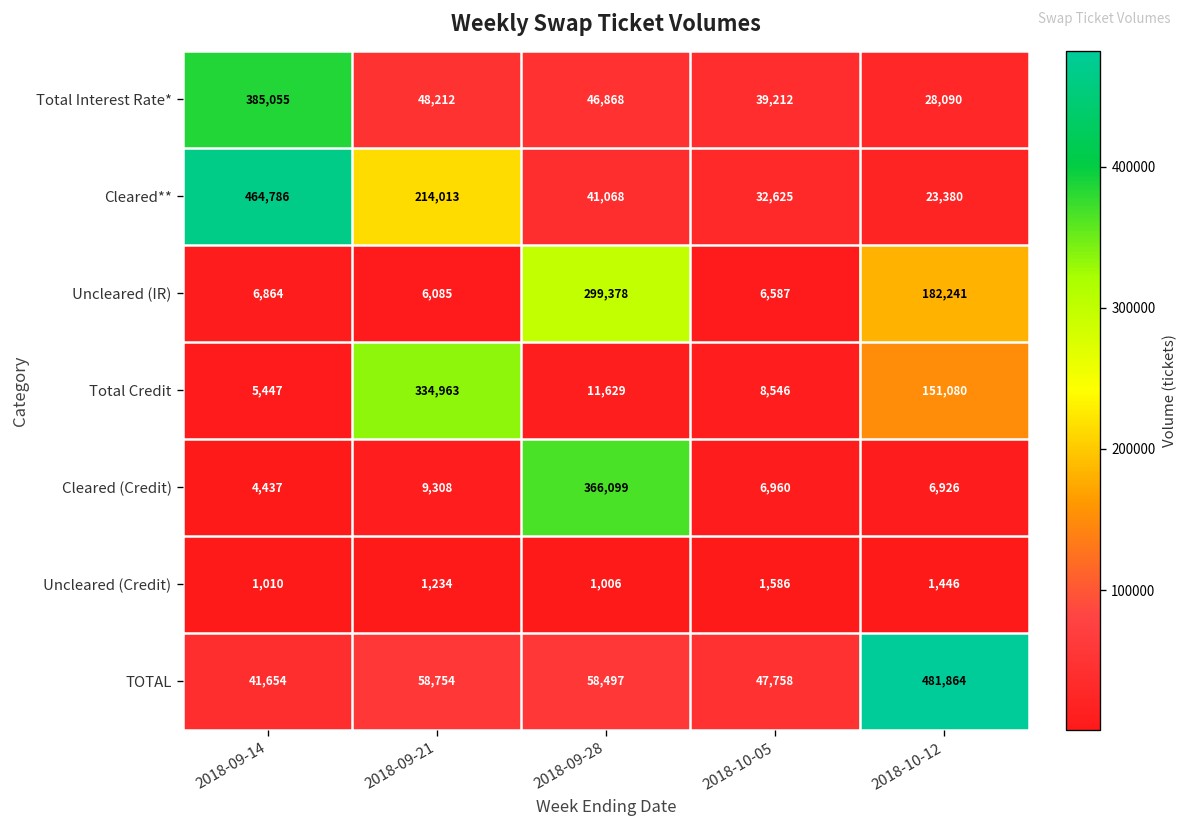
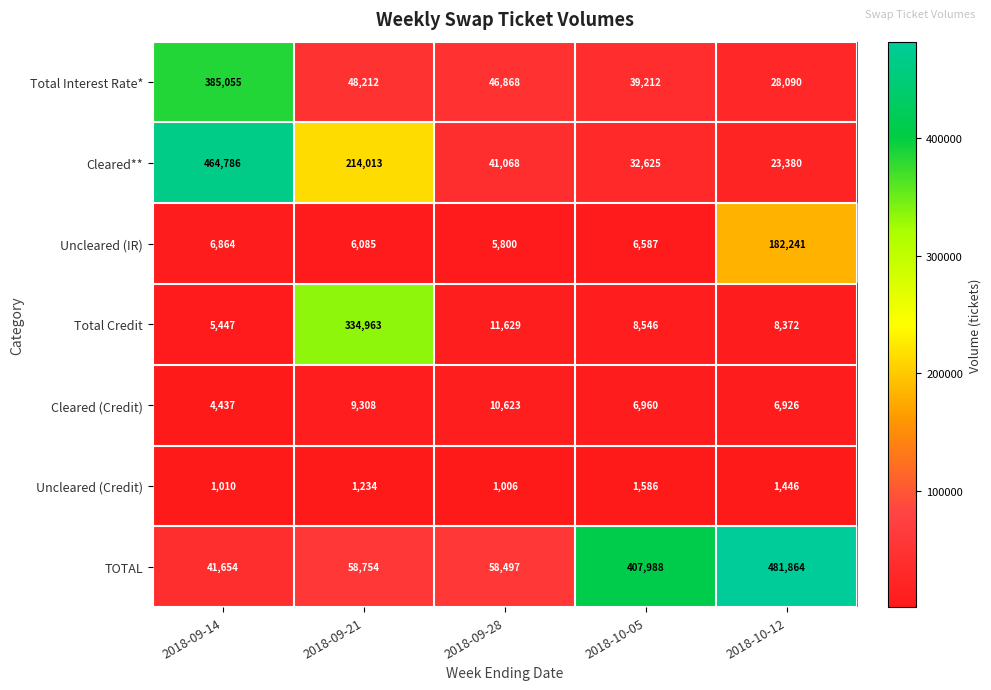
  {
    "Total Interest Rate*": {
      "2018-09-14": "385,055",
      "2018-09-21": "48,212",
      "2018-09-28": "46,868",
      "2018-10-05": "39,212",
      "2018-10-12": "28,090"
    },
    "Cleared**": {
      "2018-09-14": "464,786",
      "2018-09-21": "214,013",
      "2018-09-28": "41,068",
      "2018-10-05": "32,625",
      "2018-10-12": "23,380"
    },
    "Uncleared (IR)": {
      "2018-09-14": "6,864",
      "2018-09-21": "6,085",
-     "2018-09-28": "299,378",
+     "2018-09-28": "5,800",
      "2018-10-05": "6,587",
      "2018-10-12": "182,241"
    },
    "Total Credit": {
      "2018-09-14": "5,447",
      "2018-09-21": "334,963",
      "2018-09-28": "11,629",
      "2018-10-05": "8,546",
-     "2018-10-12": "151,080"
+     "2018-10-12": "8,372"
    },
    "Cleared (Credit)": {
      "2018-09-14": "4,437",
      "2018-09-21": "9,308",
-     "2018-09-28": "366,099",
+     "2018-09-28": "10,623",
      "2018-10-05": "6,960",
      "2018-10-12": "6,926"
    },
    "Uncleared (Credit)": {
      "2018-09-14": "1,010",
      "2018-09-21": "1,234",
      "2018-09-28": "1,006",
      "2018-10-05": "1,586",
      "2018-10-12": "1,446"
    },
    "TOTAL": {
      "2018-09-14": "41,654",
      "2018-09-21": "58,754",
      "2018-09-28": "58,497",
-     "2018-10-05": "47,758",
+     "2018-10-05": "407,988",
      "2018-10-12": "481,864"
    }
  }
